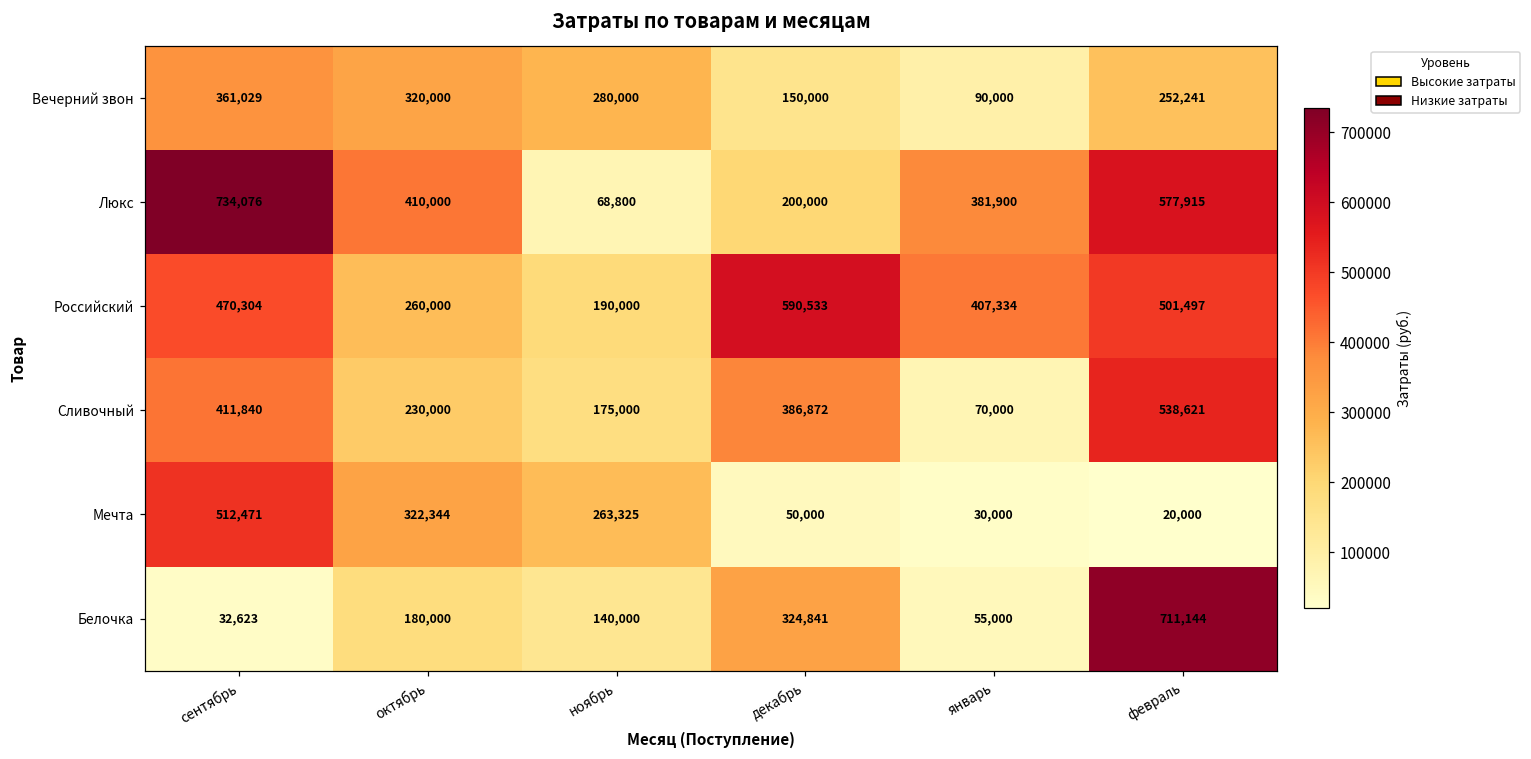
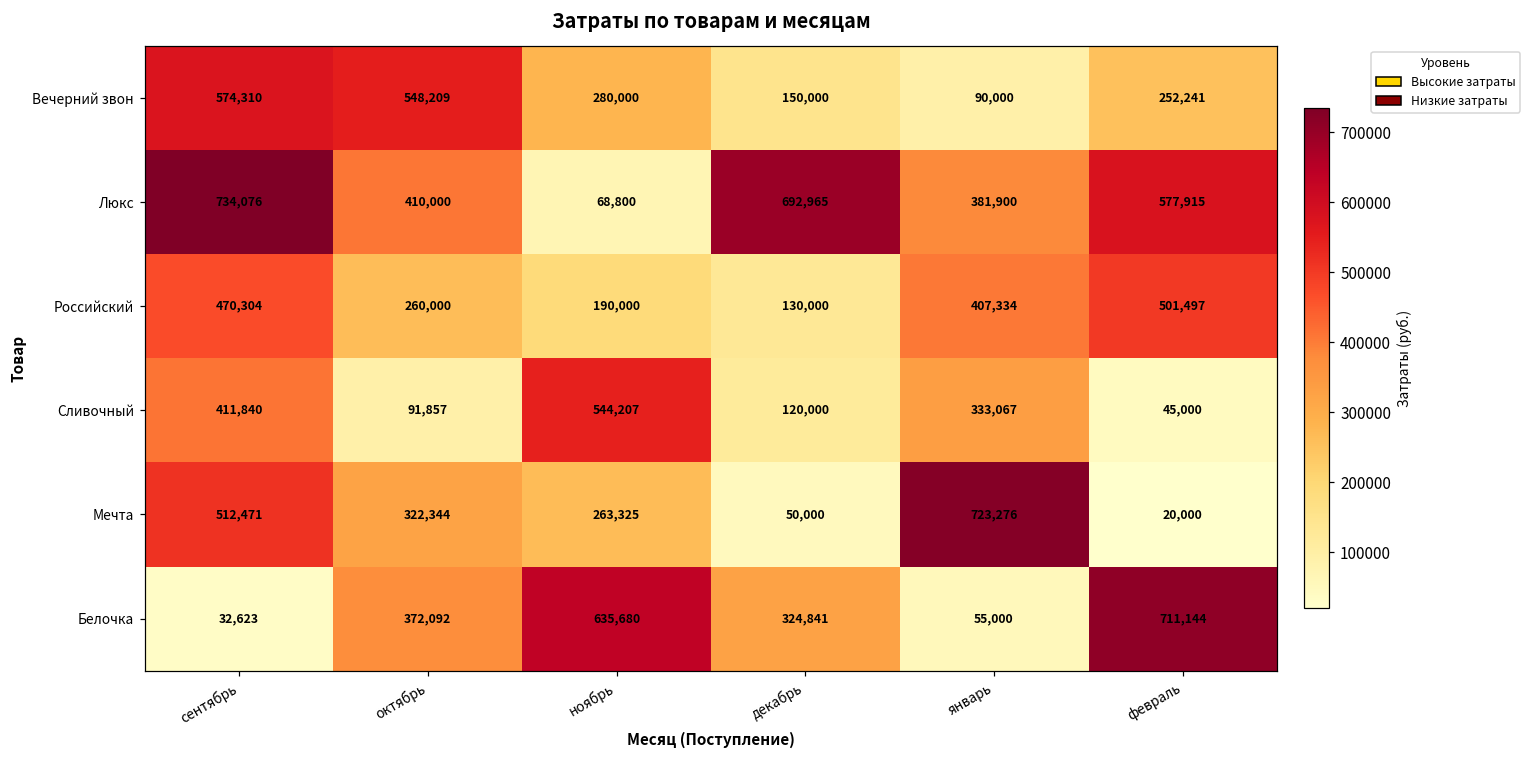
  {
    "Вечерний звон": {
-     "сентябрь": "361,029",
-     "октябрь": "320,000",
+     "сентябрь": "574,310",
+     "октябрь": "548,209",
      "ноябрь": "280,000",
      "декабрь": "150,000",
      "январь": "90,000",
      "февраль": "252,241"
    },
    "Люкс": {
      "сентябрь": "734,076",
      "октябрь": "410,000",
      "ноябрь": "68,800",
-     "декабрь": "200,000",
+     "декабрь": "692,965",
      "январь": "381,900",
      "февраль": "577,915"
    },
    "Российский": {
      "сентябрь": "470,304",
      "октябрь": "260,000",
      "ноябрь": "190,000",
-     "декабрь": "590,533",
+     "декабрь": "130,000",
      "январь": "407,334",
      "февраль": "501,497"
    },
    "Сливочный": {
      "сентябрь": "411,840",
-     "октябрь": "230,000",
-     "ноябрь": "175,000",
-     "декабрь": "386,872",
-     "январь": "70,000",
-     "февраль": "538,621"
+     "октябрь": "91,857",
+     "ноябрь": "544,207",
+     "декабрь": "120,000",
+     "январь": "333,067",
+     "февраль": "45,000"
    },
    "Мечта": {
      "сентябрь": "512,471",
      "октябрь": "322,344",
      "ноябрь": "263,325",
      "декабрь": "50,000",
-     "январь": "30,000",
+     "январь": "723,276",
      "февраль": "20,000"
    },
    "Белочка": {
      "сентябрь": "32,623",
-     "октябрь": "180,000",
-     "ноябрь": "140,000",
+     "октябрь": "372,092",
+     "ноябрь": "635,680",
      "декабрь": "324,841",
      "январь": "55,000",
      "февраль": "711,144"
    }
  }
